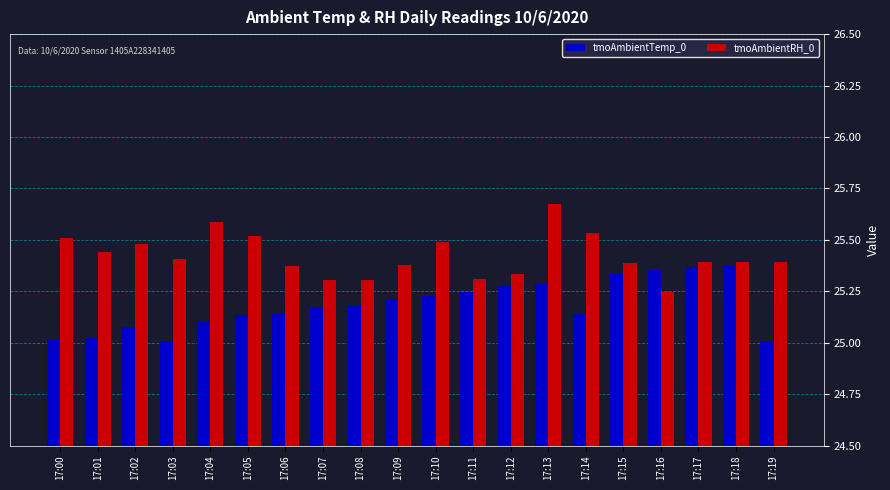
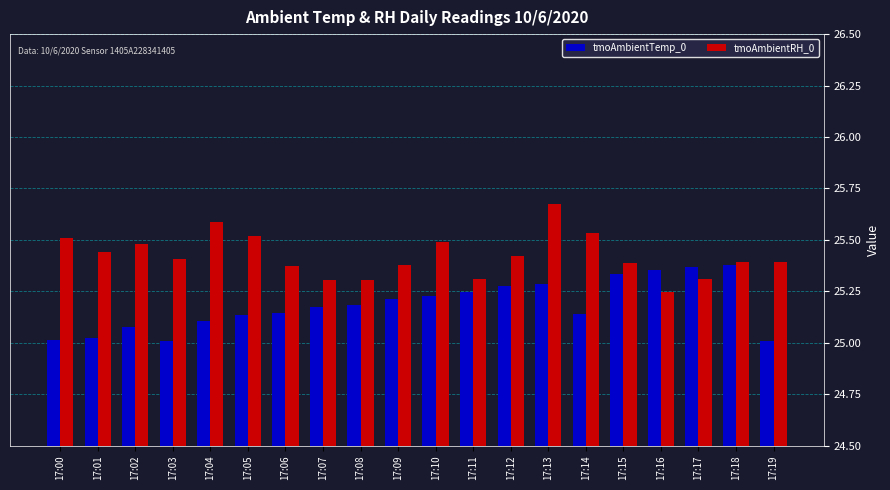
  {
    "tmoAmbientTemp_0": {
      "17:00": 25.02,
      "17:01": 25.03,
      "17:02": 25.08,
      "17:03": 25.01,
      "17:04": 25.11,
      "17:05": 25.14,
      "17:06": 25.15,
      "17:07": 25.18,
      "17:08": 25.19,
      "17:09": 25.22,
      "17:10": 25.23,
      "17:11": 25.25,
      "17:12": 25.28,
      "17:13": 25.29,
      "17:14": 25.14,
      "17:15": 25.34,
      "17:16": 25.36,
      "17:17": 25.37,
      "17:18": 25.38,
      "17:19": 25.01
    },
    "tmoAmbientRH_0": {
      "17:00": 25.51,
      "17:01": 25.44,
      "17:02": 25.48,
      "17:03": 25.41,
      "17:04": 25.59,
      "17:05": 25.52,
      "17:06": 25.38,
      "17:07": 25.31,
      "17:08": 25.31,
      "17:09": 25.38,
      "17:10": 25.49,
      "17:11": 25.31,
-     "17:12": 25.34,
+     "17:12": 25.42,
      "17:13": 25.68,
      "17:14": 25.53,
      "17:15": 25.39,
      "17:16": 25.25,
-     "17:17": 25.39,
+     "17:17": 25.31,
      "17:18": 25.39,
      "17:19": 25.39
    }
  }
